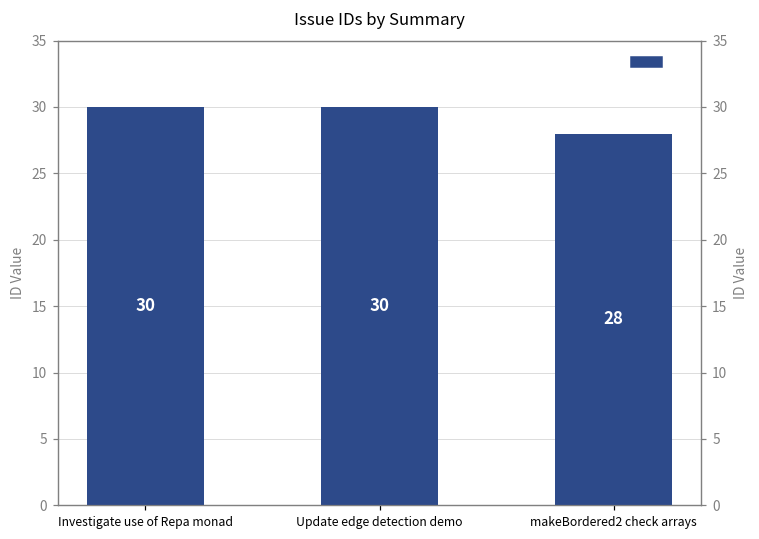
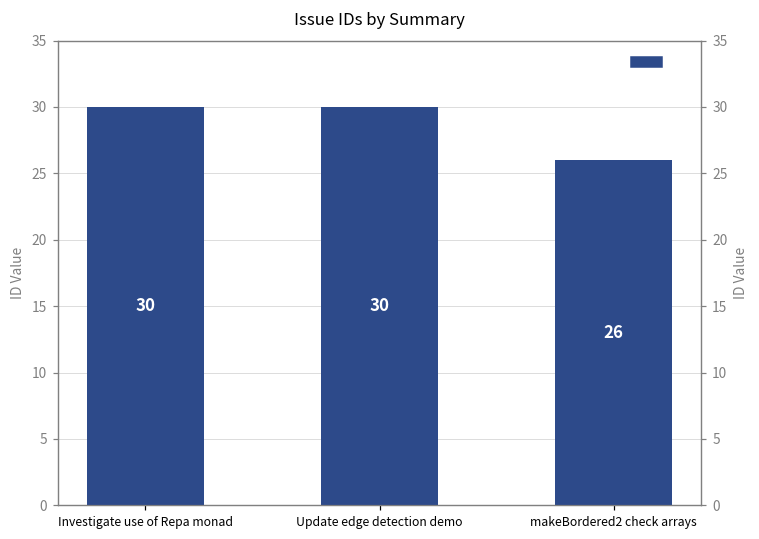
  {
    "Investigate use of Repa monad": 30,
    "Update edge detection demo": 30,
-   "makeBordered2 check arrays": 28
+   "makeBordered2 check arrays": 26
  }
